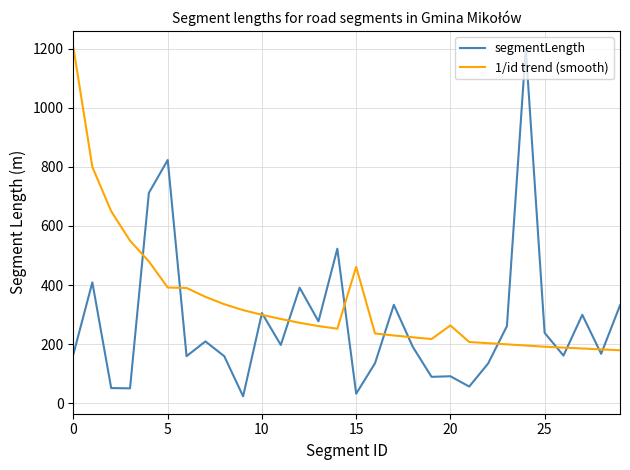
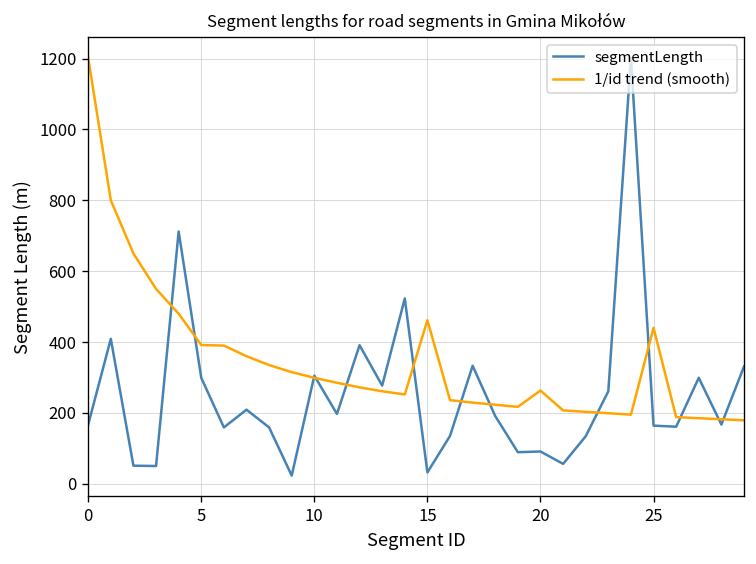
  {
    "segmentLength": {
      "0": 170,
-     "5": 820,
+     "5": 300,
      "15": 30,
      "20": 90,
-     "25": 240
+     "25": 160
    },
    "1/id trend (smooth)": {
      "0": 1200,
      "5": 390,
      "15": 460,
      "20": 260,
-     "25": 190
+     "25": 440
    }
  }
